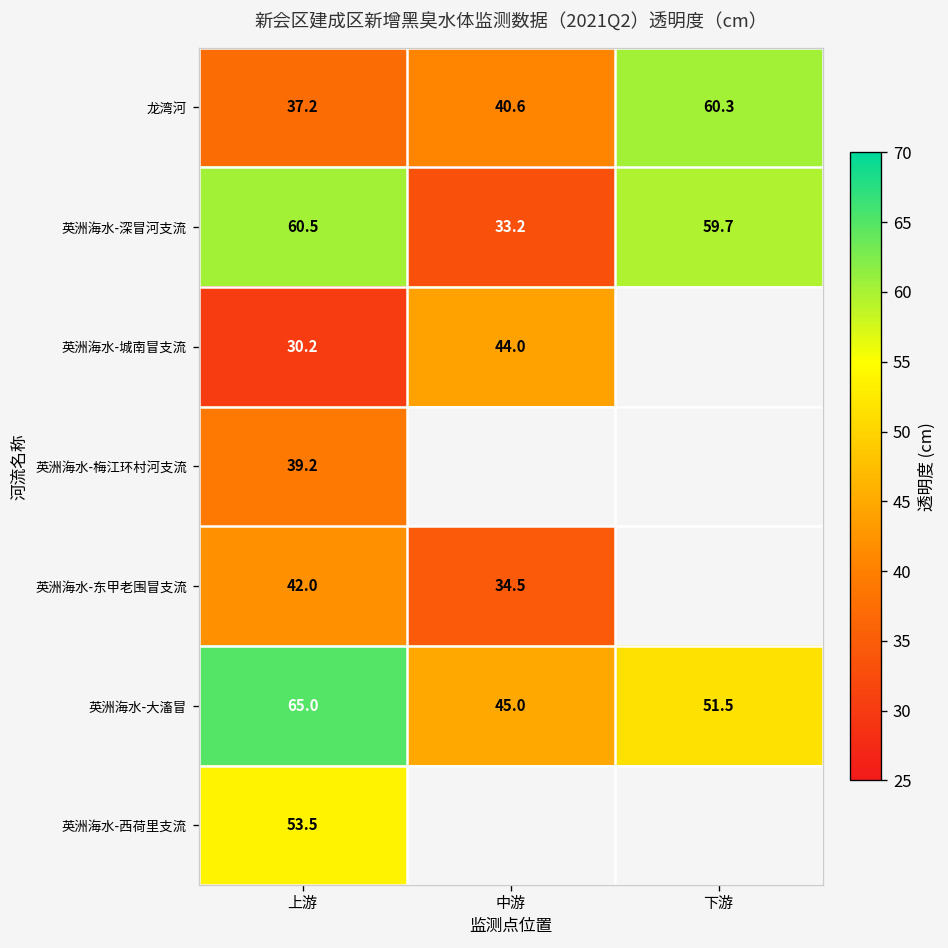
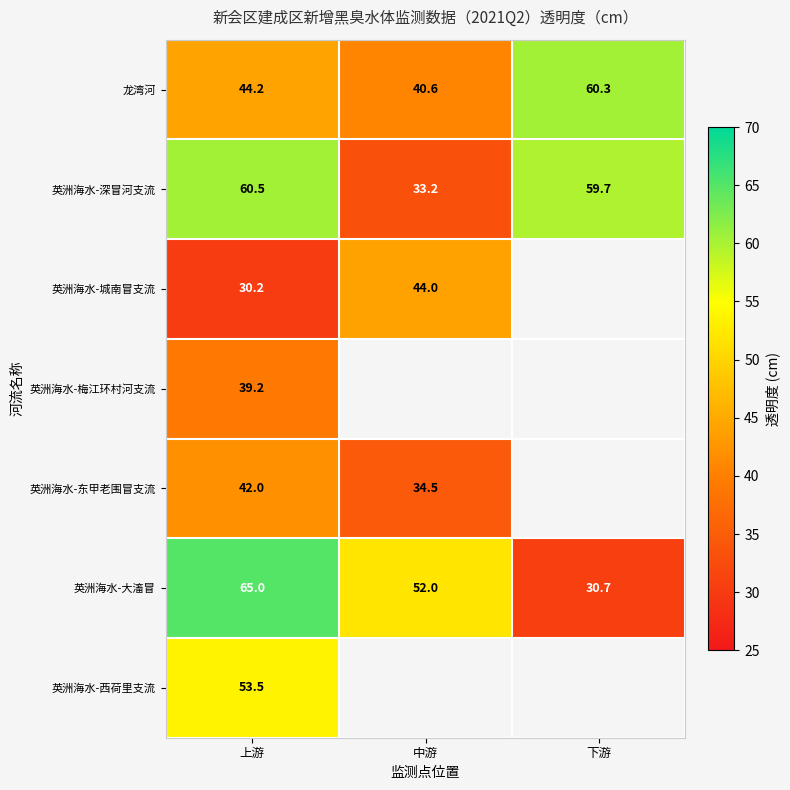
  {
    "龙湾河": {
-     "上游": 37.2,
+     "上游": 44.2,
      "中游": 40.6,
      "下游": 60.3
    },
    "英洲海水-深冒河支流": {
      "上游": 60.5,
      "中游": 33.2,
      "下游": 59.7
    },
    "英洲海水-城南冒支流": {
      "上游": 30.2,
      "中游": 44.0
    },
    "英洲海水-梅江环村河支流": {
      "上游": 39.2
    },
    "英洲海水-东甲老围冒支流": {
      "上游": 42.0,
      "中游": 34.5
    },
    "英洲海水-大滀冒": {
      "上游": 65.0,
-     "中游": 45.0,
-     "下游": 51.5
+     "中游": 52.0,
+     "下游": 30.7
    },
    "英洲海水-西荷里支流": {
      "上游": 53.5
    }
  }
